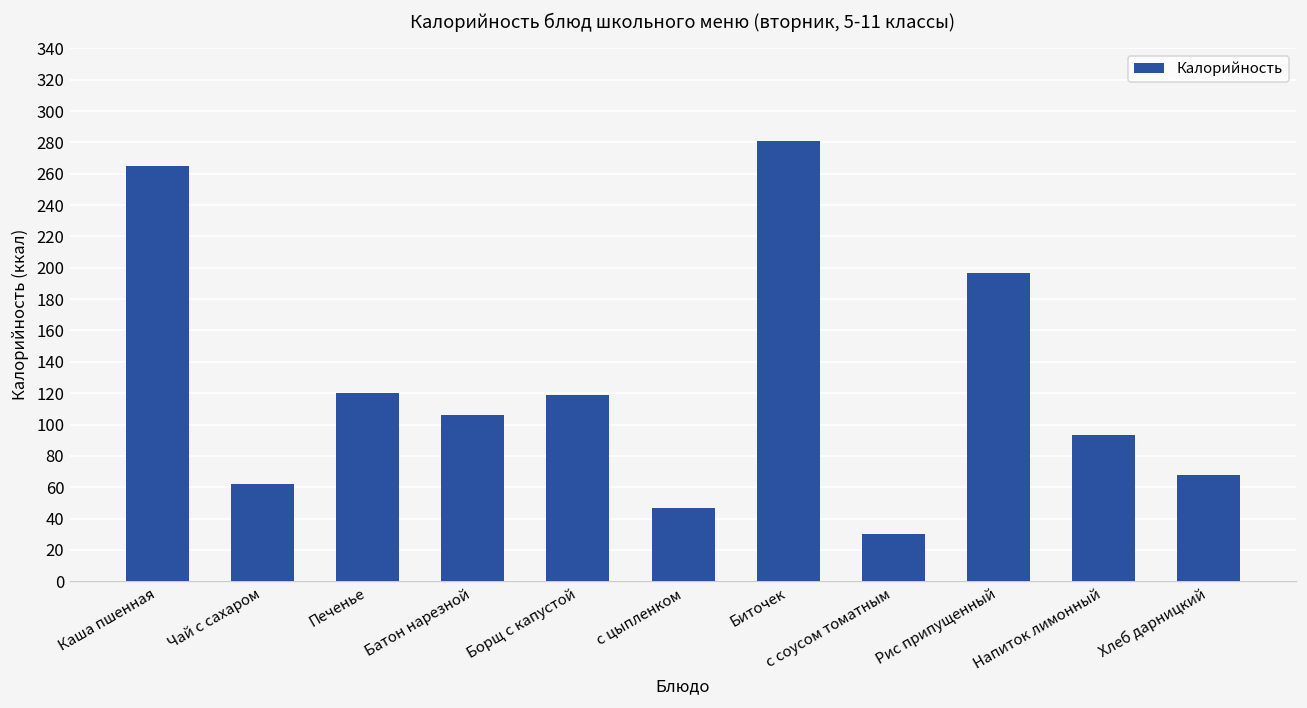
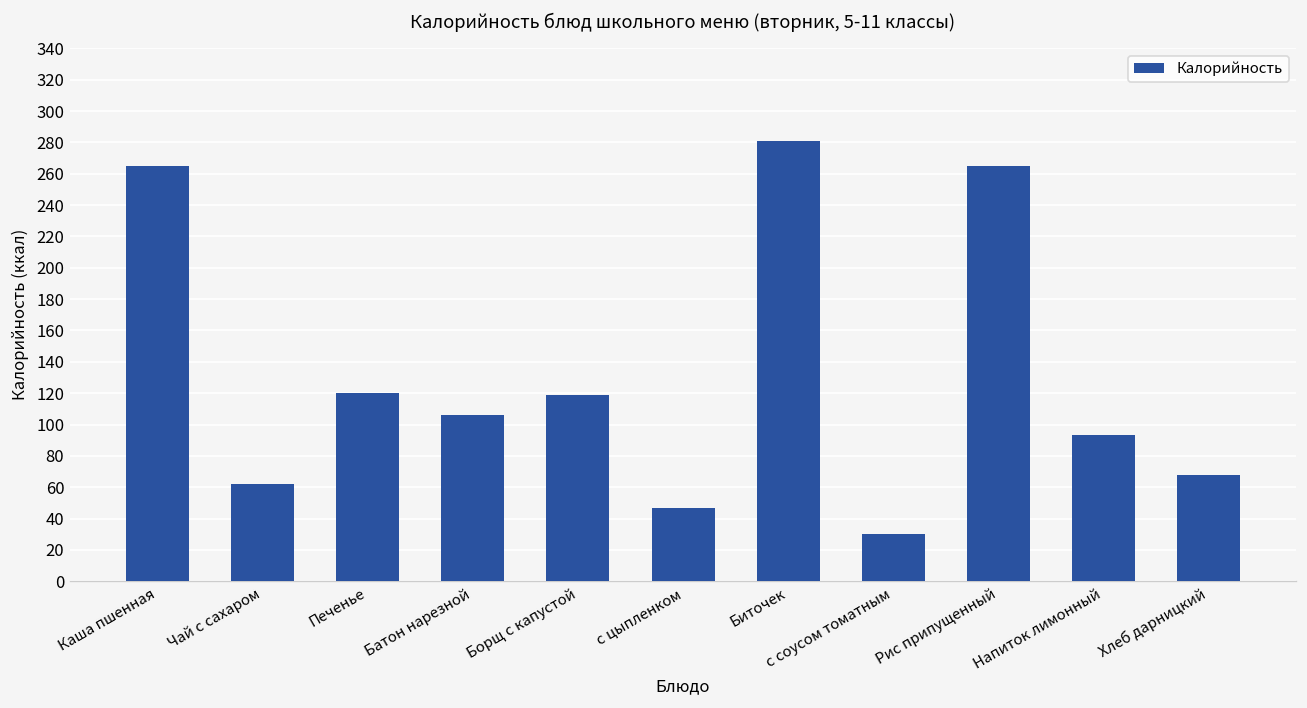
  {
    "Каша пшенная": 265,
    "Чай с сахаром": 62,
    "Печенье": 120,
    "Батон нарезной": 106,
    "Борщ с капустой": 119,
    "с цыпленком": 47,
    "Биточек": 281,
    "с соусом томатным": 30,
-   "Рис припущенный": 197,
+   "Рис припущенный": 265,
    "Напиток лимонный": 93,
    "Хлеб дарницкий": 68
  }
